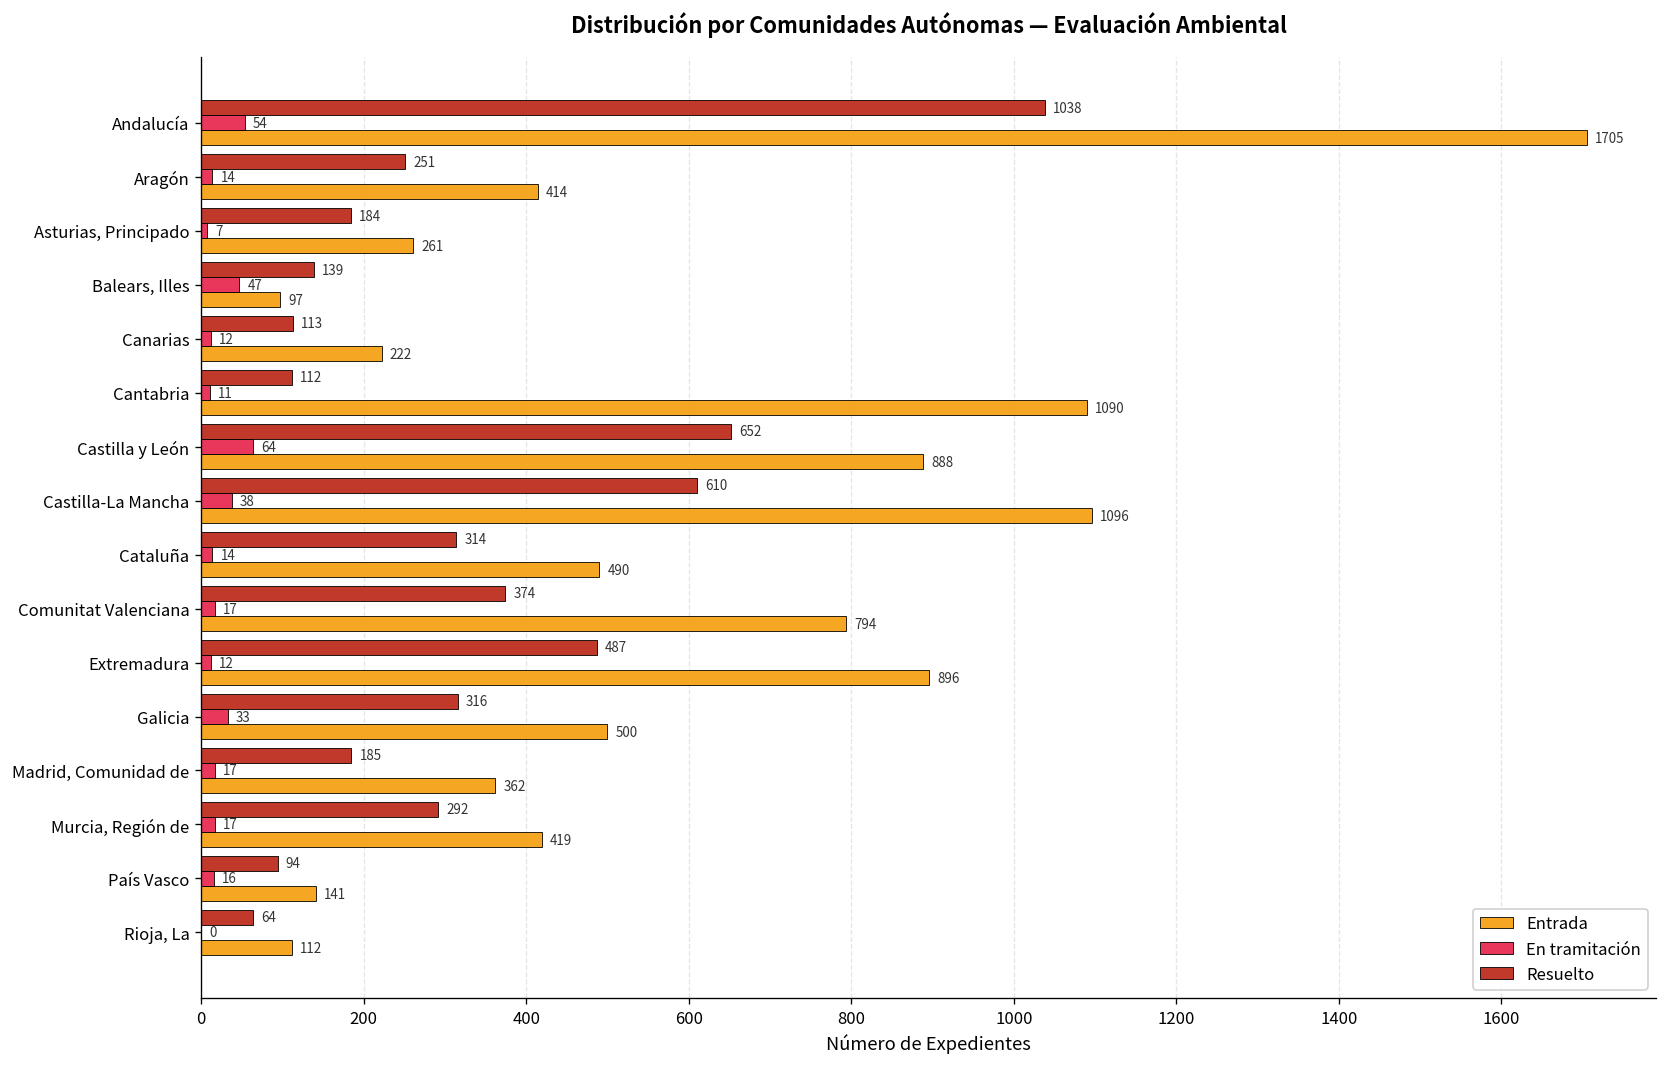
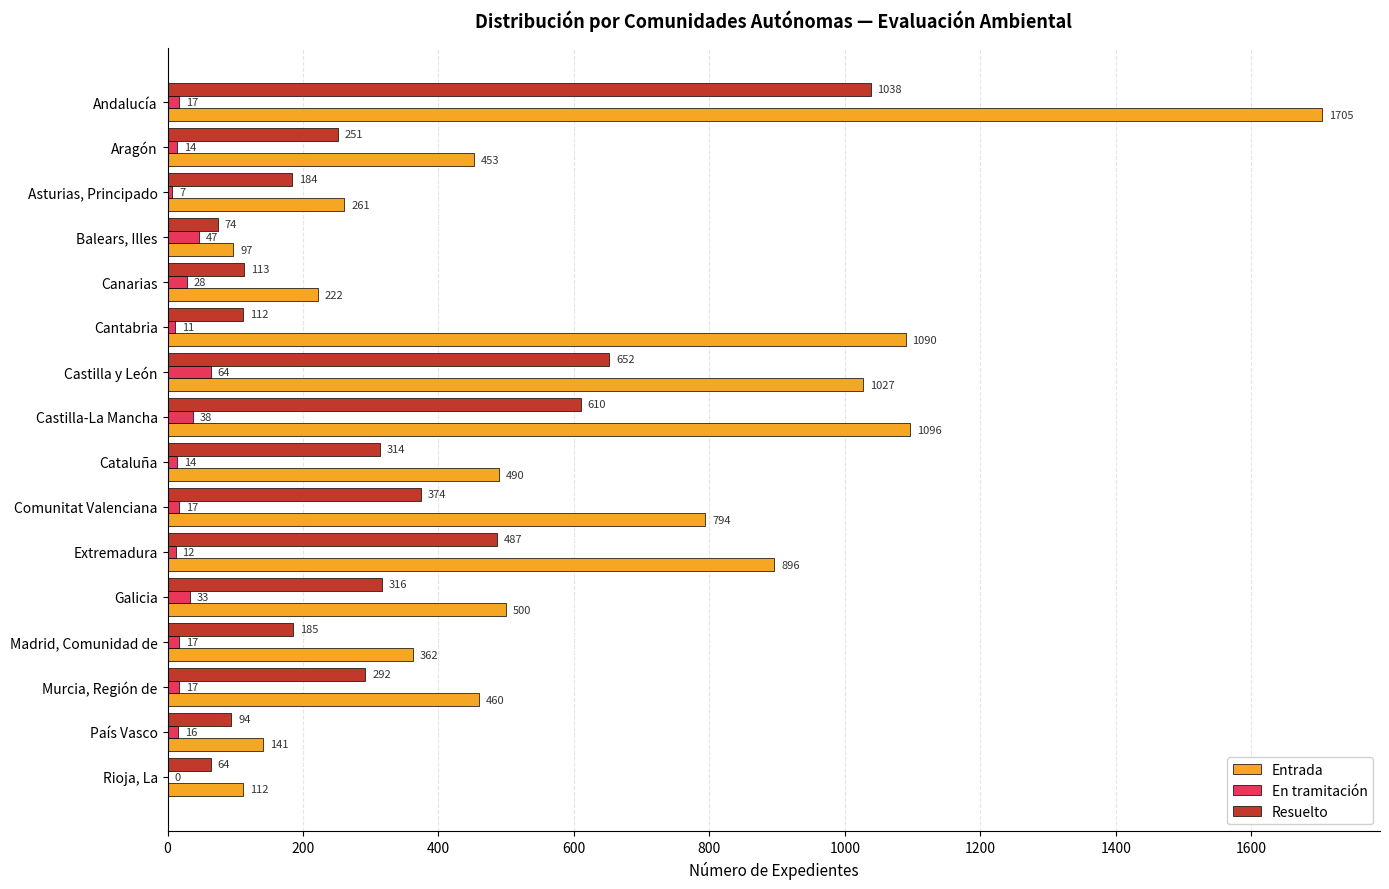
  {
    "Entrada": {
      "Andalucía": 1705,
-     "Aragón": 414,
+     "Aragón": 453,
      "Asturias, Principado": 261,
      "Balears, Illes": 97,
      "Canarias": 222,
      "Cantabria": 1090,
-     "Castilla y León": 888,
+     "Castilla y León": 1027,
      "Castilla-La Mancha": 1096,
      "Cataluña": 490,
      "Comunitat Valenciana": 794,
      "Extremadura": 896,
      "Galicia": 500,
      "Madrid, Comunidad de": 362,
-     "Murcia, Región de": 419,
+     "Murcia, Región de": 460,
      "País Vasco": 141,
      "Rioja, La": 112
    },
    "En tramitación": {
-     "Andalucía": 54,
+     "Andalucía": 17,
      "Aragón": 14,
      "Asturias, Principado": 7,
      "Balears, Illes": 47,
-     "Canarias": 12,
+     "Canarias": 28,
      "Cantabria": 11,
      "Castilla y León": 64,
      "Castilla-La Mancha": 38,
      "Cataluña": 14,
      "Comunitat Valenciana": 17,
      "Extremadura": 12,
      "Galicia": 33,
      "Madrid, Comunidad de": 17,
      "Murcia, Región de": 17,
      "País Vasco": 16,
      "Rioja, La": 0
    },
    "Resuelto": {
      "Andalucía": 1038,
      "Aragón": 251,
      "Asturias, Principado": 184,
-     "Balears, Illes": 139,
+     "Balears, Illes": 74,
      "Canarias": 113,
      "Cantabria": 112,
      "Castilla y León": 652,
      "Castilla-La Mancha": 610,
      "Cataluña": 314,
      "Comunitat Valenciana": 374,
      "Extremadura": 487,
      "Galicia": 316,
      "Madrid, Comunidad de": 185,
      "Murcia, Región de": 292,
      "País Vasco": 94,
      "Rioja, La": 64
    }
  }
